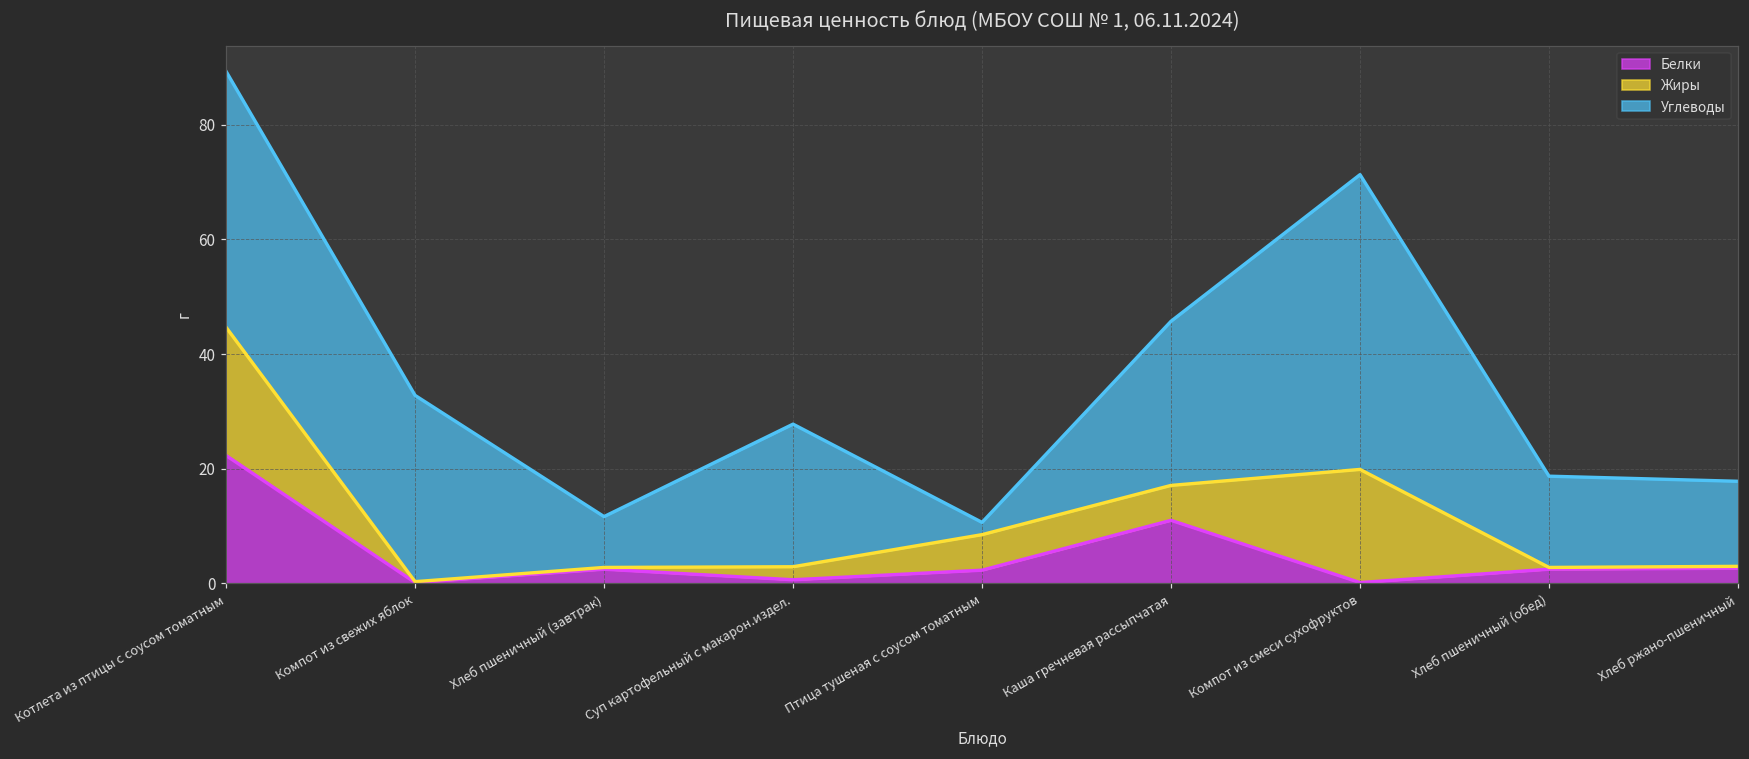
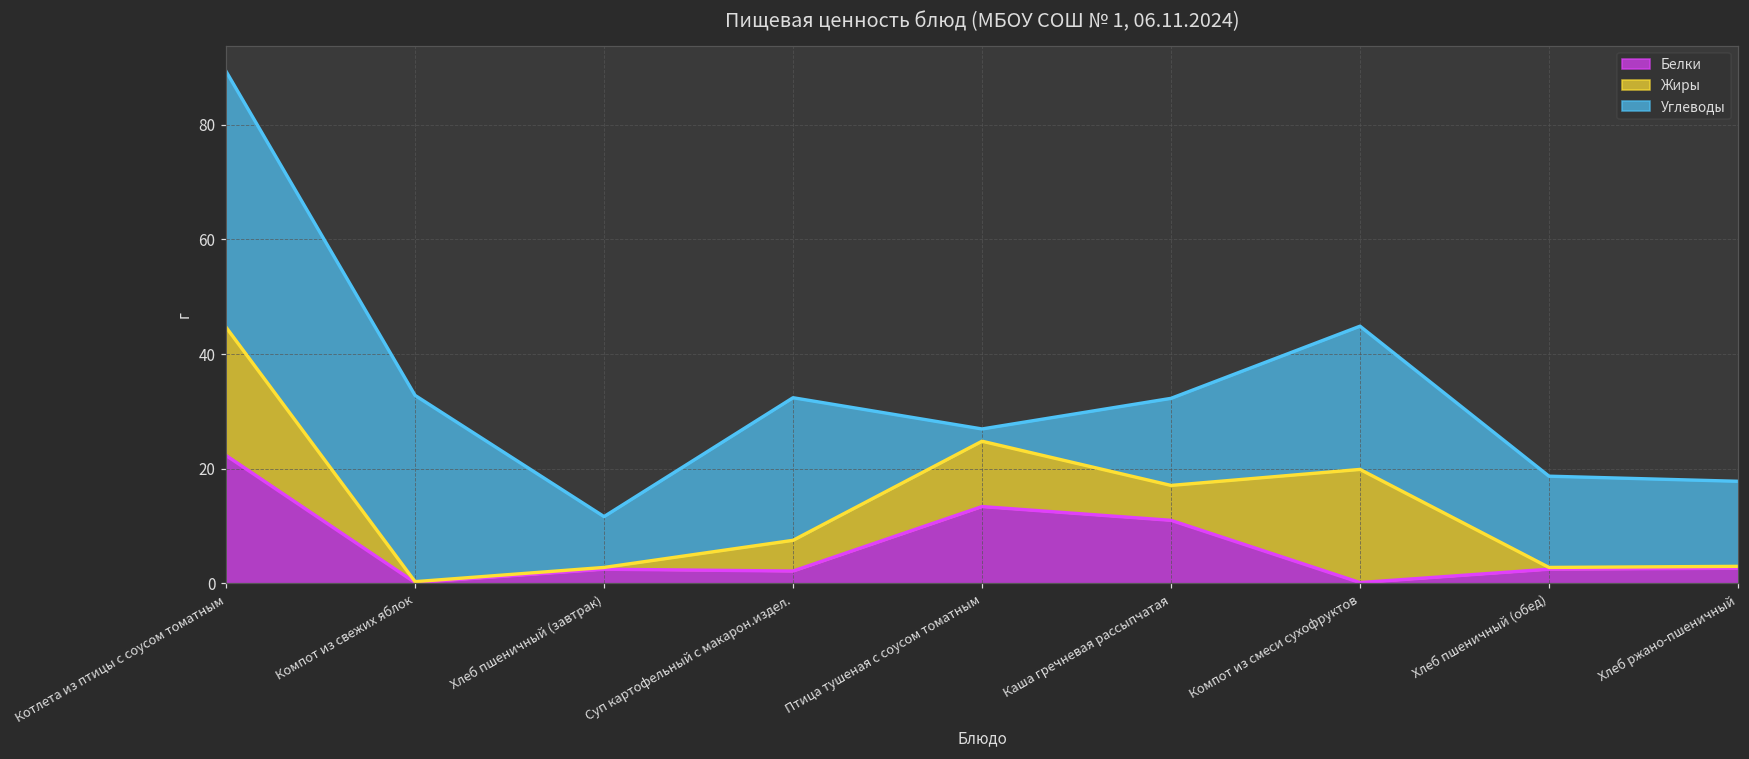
  {
    "Белки": {
      "Котлета из птицы с соусом томатным": 22,
-     "Суп картофельный с макарон.издел.": 1,
-     "Птица тушеная с соусом томатным": 2,
+     "Суп картофельный с макарон.издел.": 2,
+     "Птица тушеная с соусом томатным": 13,
      "Каша гречневая рассыпчатая": 11,
      "Компот из смеси сухофруктов": 0
    },
    "Жиры": {
      "Котлета из птицы с соусом томатным": 22,
-     "Суп картофельный с макарон.издел.": 2,
-     "Птица тушеная с соусом томатным": 6,
+     "Суп картофельный с макарон.издел.": 5,
+     "Птица тушеная с соусом томатным": 11,
      "Каша гречневая рассыпчатая": 6,
      "Компот из смеси сухофруктов": 20
    },
    "Углеводы": {
      "Котлета из птицы с соусом томатным": 45,
      "Компот из свежих яблок": 33,
      "Хлеб пшеничный (завтрак)": 9,
      "Суп картофельный с макарон.издел.": 25,
      "Птица тушеная с соусом томатным": 2,
-     "Каша гречневая рассыпчатая": 29,
-     "Компот из смеси сухофруктов": 51,
+     "Каша гречневая рассыпчатая": 15,
+     "Компот из смеси сухофруктов": 25,
      "Хлеб пшеничный (обед)": 16,
      "Хлеб ржано-пшеничный": 15
    }
  }
